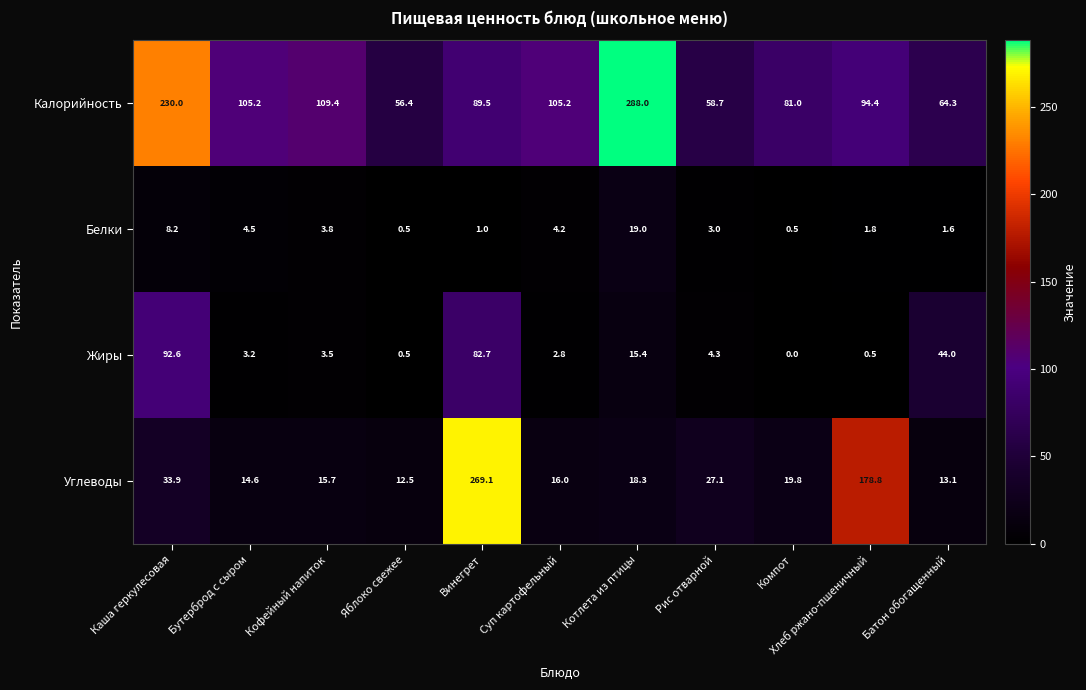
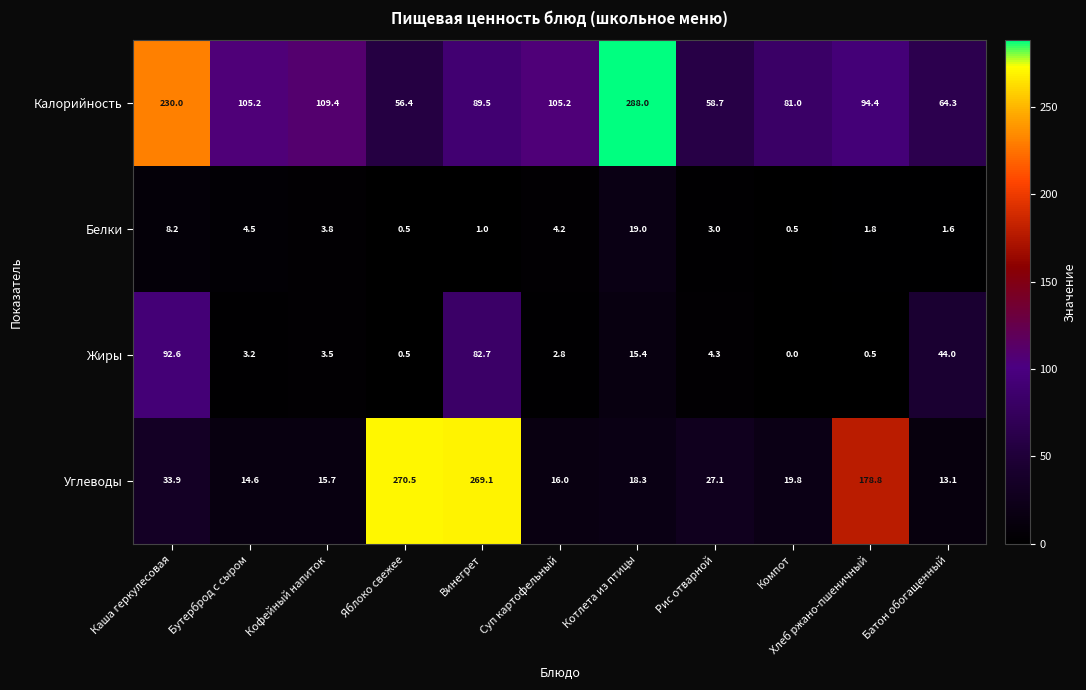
  {
    "Калорийность": {
      "Каша геркулесовая": 230.0,
      "Бутерброд с сыром": 105.2,
      "Кофейный напиток": 109.4,
      "Яблоко свежее": 56.4,
      "Винегрет": 89.5,
      "Суп картофельный": 105.2,
      "Котлета из птицы": 288.0,
      "Рис отварной": 58.7,
      "Компот": 81.0,
      "Хлеб ржано-пшеничный": 94.4,
      "Батон обогащенный": 64.3
    },
    "Белки": {
      "Каша геркулесовая": 8.2,
      "Бутерброд с сыром": 4.5,
      "Кофейный напиток": 3.8,
      "Яблоко свежее": 0.5,
      "Винегрет": 1.0,
      "Суп картофельный": 4.2,
      "Котлета из птицы": 19.0,
      "Рис отварной": 3.0,
      "Компот": 0.5,
      "Хлеб ржано-пшеничный": 1.8,
      "Батон обогащенный": 1.6
    },
    "Жиры": {
      "Каша геркулесовая": 92.6,
      "Бутерброд с сыром": 3.2,
      "Кофейный напиток": 3.5,
      "Яблоко свежее": 0.5,
      "Винегрет": 82.7,
      "Суп картофельный": 2.8,
      "Котлета из птицы": 15.4,
      "Рис отварной": 4.3,
      "Компот": 0.0,
      "Хлеб ржано-пшеничный": 0.5,
      "Батон обогащенный": 44.0
    },
    "Углеводы": {
      "Каша геркулесовая": 33.9,
      "Бутерброд с сыром": 14.6,
      "Кофейный напиток": 15.7,
-     "Яблоко свежее": 12.5,
+     "Яблоко свежее": 270.5,
      "Винегрет": 269.1,
      "Суп картофельный": 16.0,
      "Котлета из птицы": 18.3,
      "Рис отварной": 27.1,
      "Компот": 19.8,
      "Хлеб ржано-пшеничный": 178.8,
      "Батон обогащенный": 13.1
    }
  }
